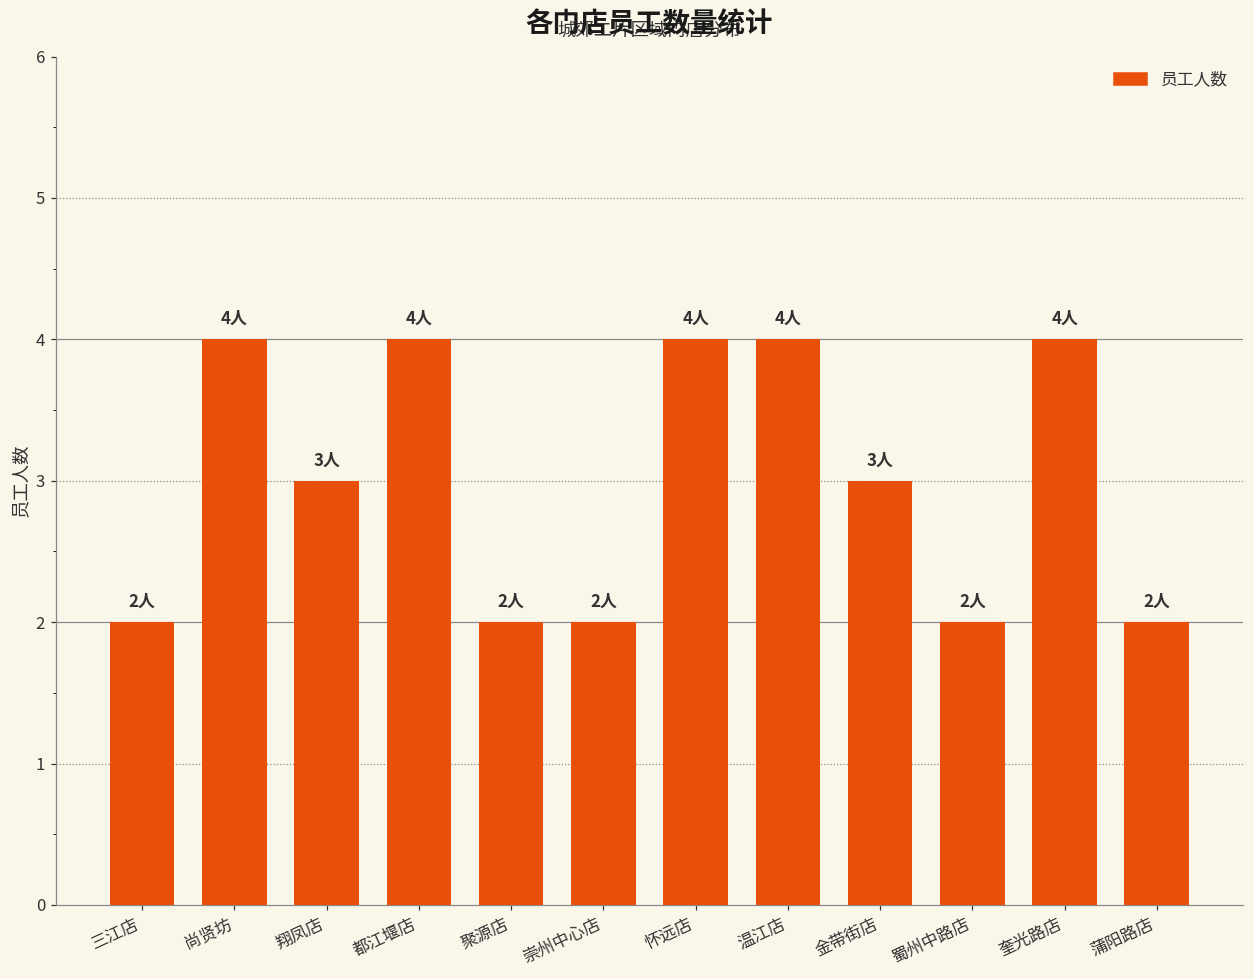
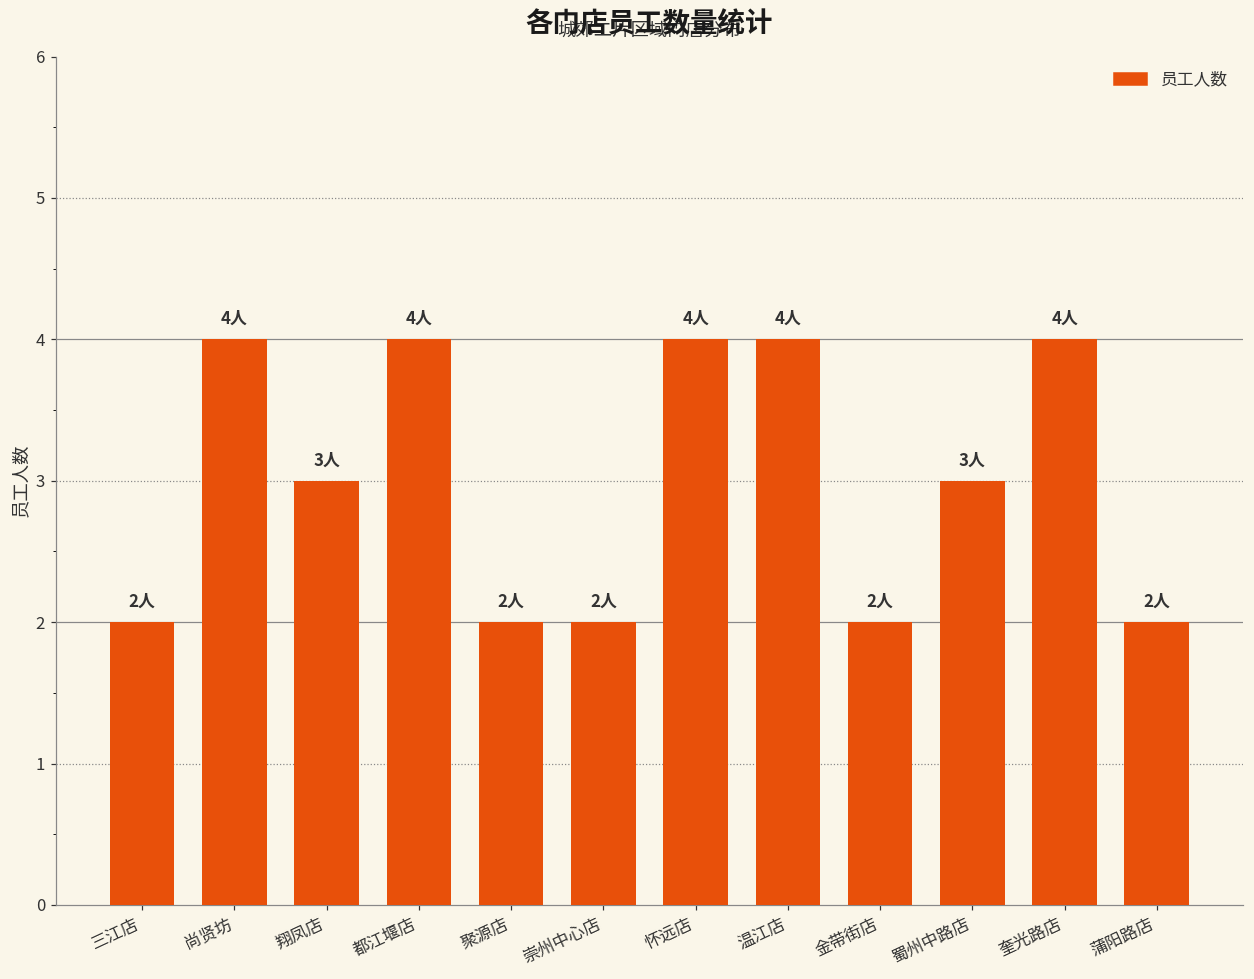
  {
    "三江店": "2人",
    "尚贤坊": "4人",
    "翔凤店": "3人",
    "都江堰店": "4人",
    "聚源店": "2人",
    "崇州中心店": "2人",
    "怀远店": "4人",
    "温江店": "4人",
-   "金带街店": "3人",
-   "蜀州中路店": "2人",
+   "金带街店": "2人",
+   "蜀州中路店": "3人",
    "奎光路店": "4人",
    "蒲阳路店": "2人"
  }
